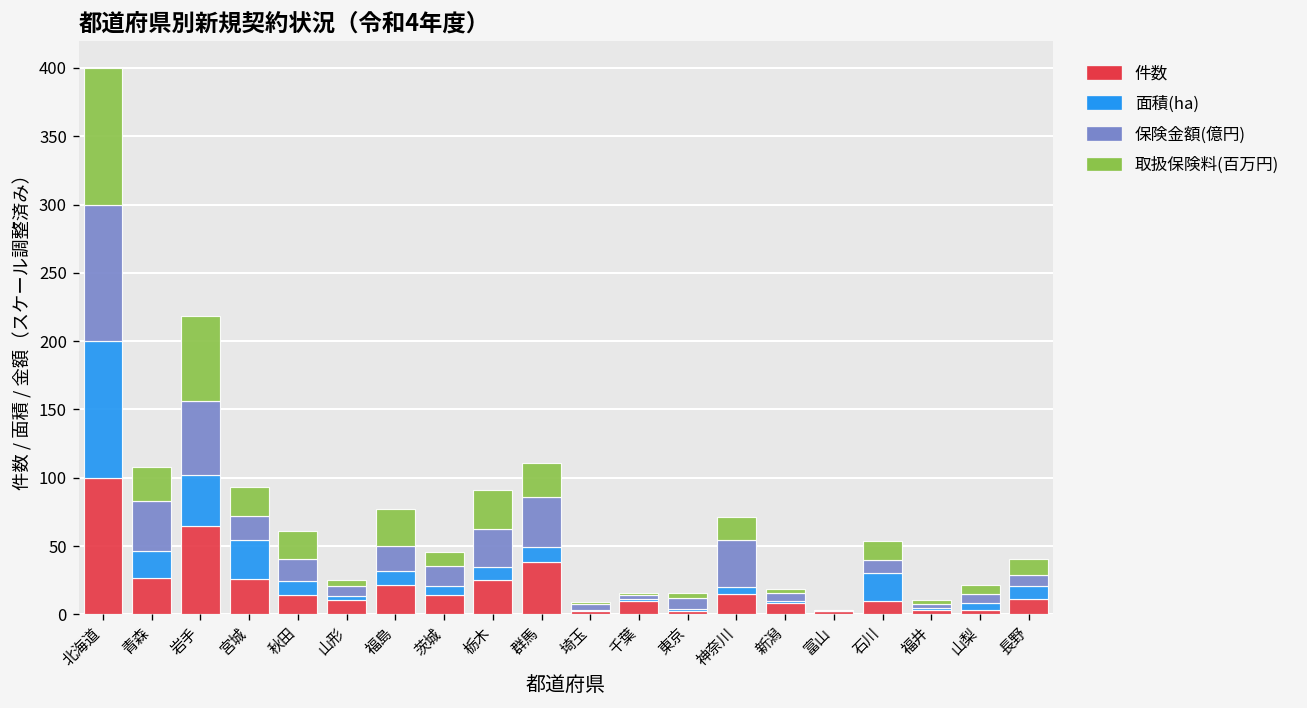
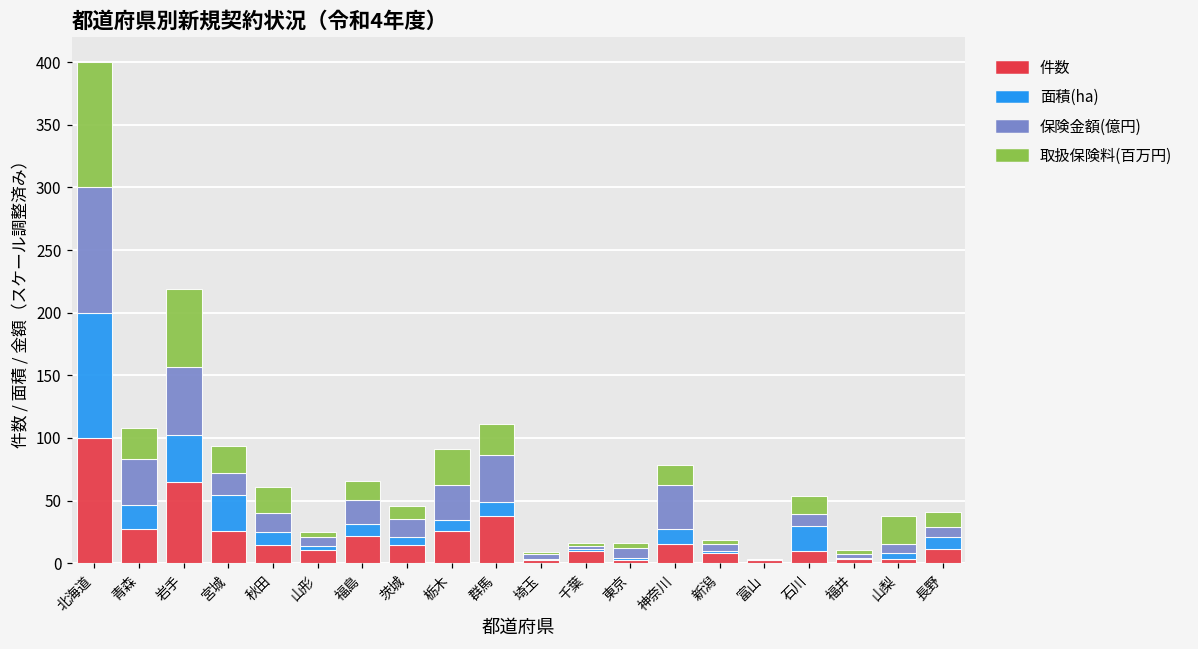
  {
    "件数": {
      "北海道": 100,
      "青森": 27,
      "岩手": 65,
      "宮城": 26,
      "秋田": 14,
      "山形": 10,
      "福島": 22,
      "茨城": 14,
      "栃木": 25,
      "群馬": 38,
      "埼玉": 2,
      "千葉": 10,
      "東京": 2,
      "神奈川": 15,
      "新潟": 8,
      "富山": 2,
      "石川": 10,
      "福井": 3,
      "山梨": 3,
      "長野": 11
    },
    "面積(ha)": {
      "北海道": 100,
      "青森": 20,
      "岩手": 37,
      "宮城": 29,
      "秋田": 10,
      "山形": 3,
      "福島": 10,
      "茨城": 6,
      "栃木": 9,
      "群馬": 11,
-     "神奈川": 4,
+     "神奈川": 12,
      "石川": 20,
      "山梨": 5,
      "長野": 10
    },
    "保険金額(億円)": {
      "北海道": 100,
      "青森": 37,
      "岩手": 54,
      "宮城": 18,
      "秋田": 16,
      "山形": 7,
      "福島": 19,
      "茨城": 15,
      "栃木": 28,
      "群馬": 37,
      "埼玉": 4,
      "千葉": 3,
      "東京": 8,
      "神奈川": 35,
      "新潟": 6,
      "石川": 10,
      "福井": 3,
      "山梨": 7,
      "長野": 8
    },
    "取扱保険料(百万円)": {
      "北海道": 100,
      "青森": 25,
      "岩手": 62,
      "宮城": 21,
      "秋田": 20,
      "山形": 4,
-     "福島": 27,
+     "福島": 15,
      "茨城": 11,
      "栃木": 28,
      "群馬": 25,
      "東京": 4,
      "神奈川": 16,
      "新潟": 3,
      "石川": 14,
      "福井": 3,
-     "山梨": 7,
+     "山梨": 23,
      "長野": 12
    }
  }
